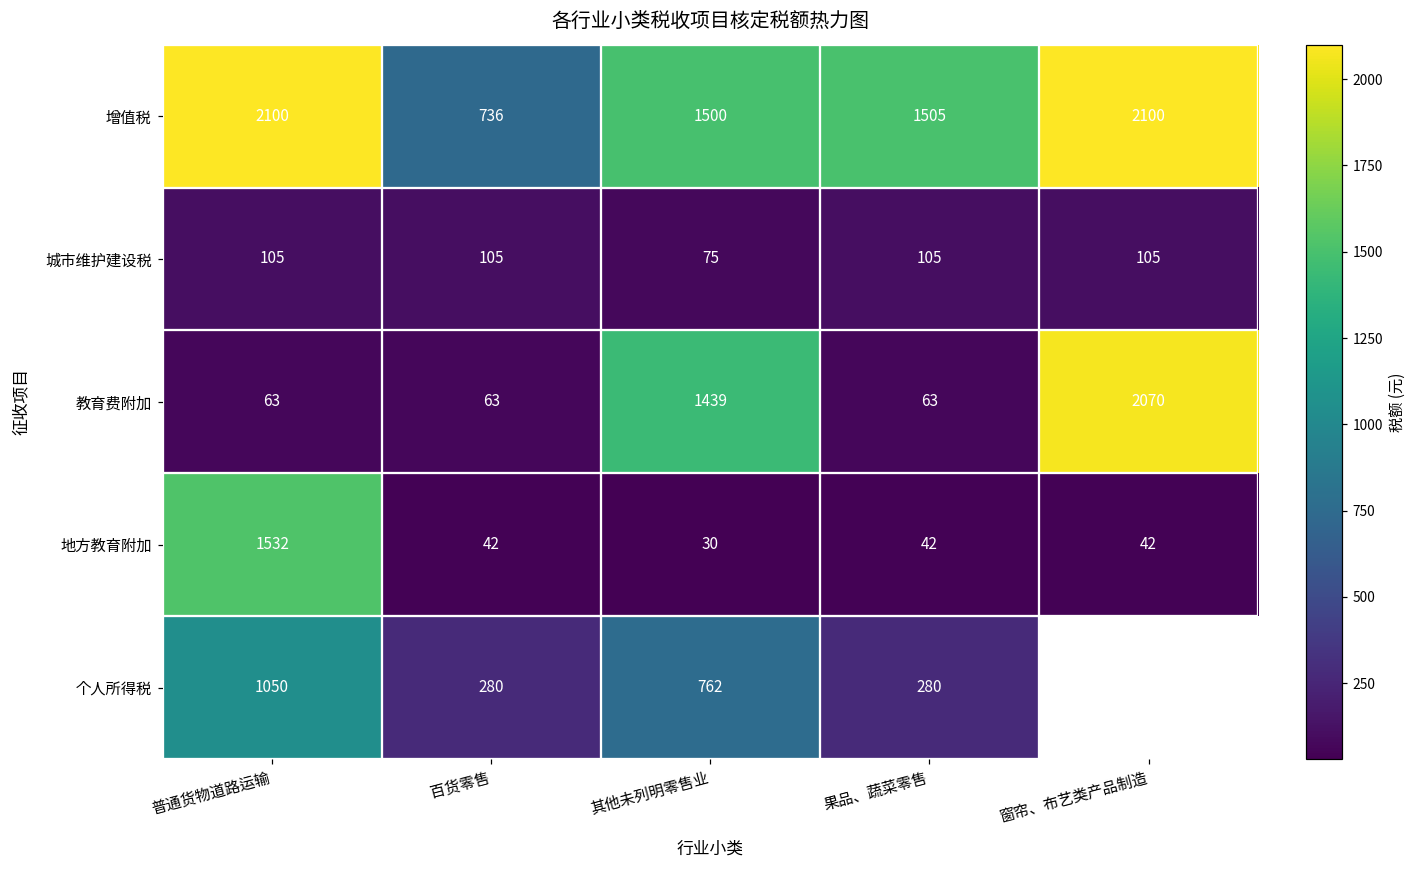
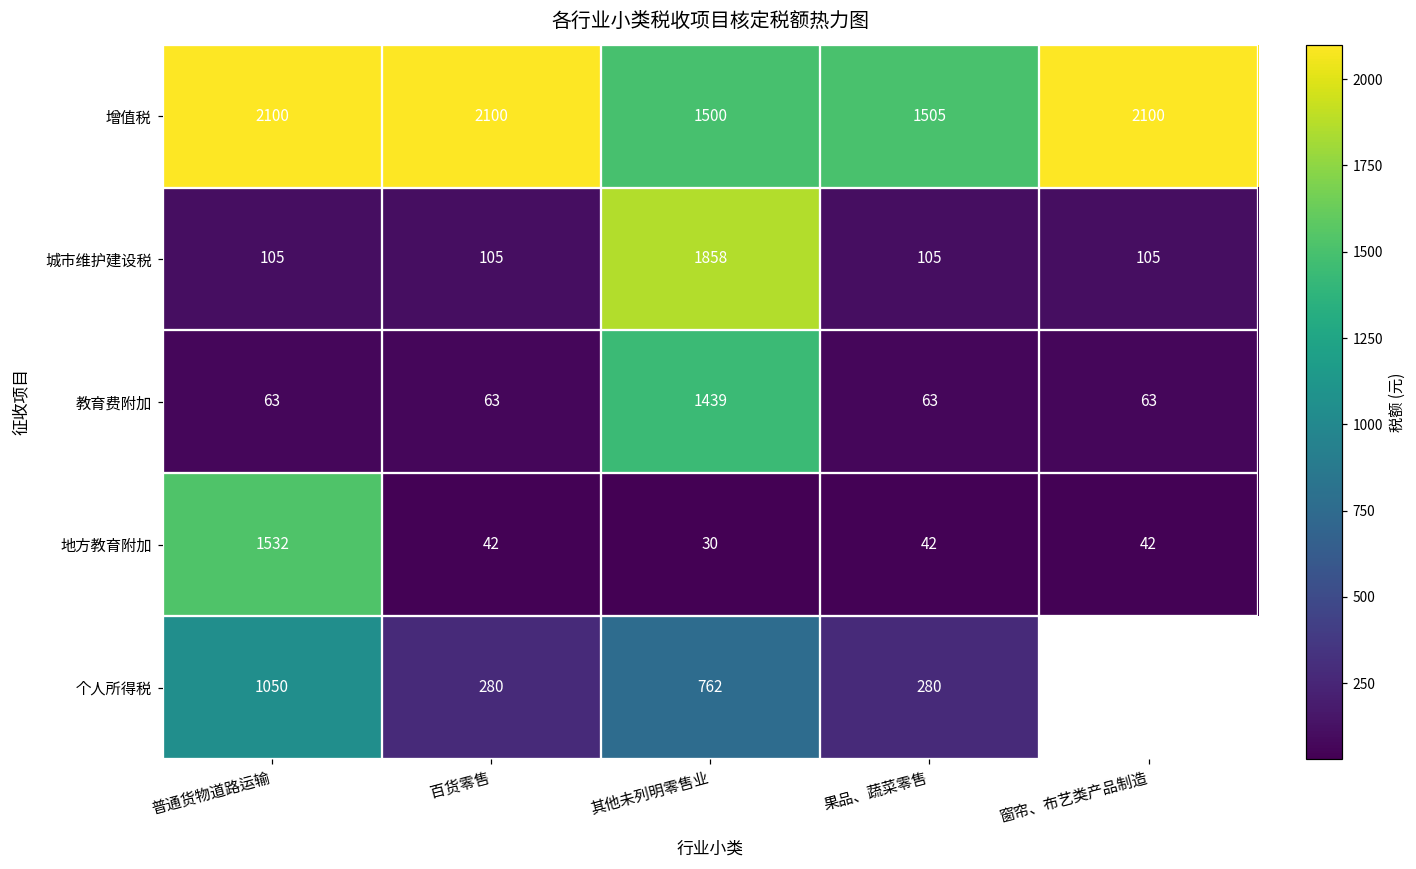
  {
    "增值税": {
      "普通货物道路运输": 2100,
-     "百货零售": 736,
+     "百货零售": 2100,
      "其他未列明零售业": 1500,
      "果品、蔬菜零售": 1505,
      "窗帘、布艺类产品制造": 2100
    },
    "城市维护建设税": {
      "普通货物道路运输": 105,
      "百货零售": 105,
-     "其他未列明零售业": 75,
+     "其他未列明零售业": 1858,
      "果品、蔬菜零售": 105,
      "窗帘、布艺类产品制造": 105
    },
    "教育费附加": {
      "普通货物道路运输": 63,
      "百货零售": 63,
      "其他未列明零售业": 1439,
      "果品、蔬菜零售": 63,
-     "窗帘、布艺类产品制造": 2070
+     "窗帘、布艺类产品制造": 63
    },
    "地方教育附加": {
      "普通货物道路运输": 1532,
      "百货零售": 42,
      "其他未列明零售业": 30,
      "果品、蔬菜零售": 42,
      "窗帘、布艺类产品制造": 42
    },
    "个人所得税": {
      "普通货物道路运输": 1050,
      "百货零售": 280,
      "其他未列明零售业": 762,
      "果品、蔬菜零售": 280
    }
  }
